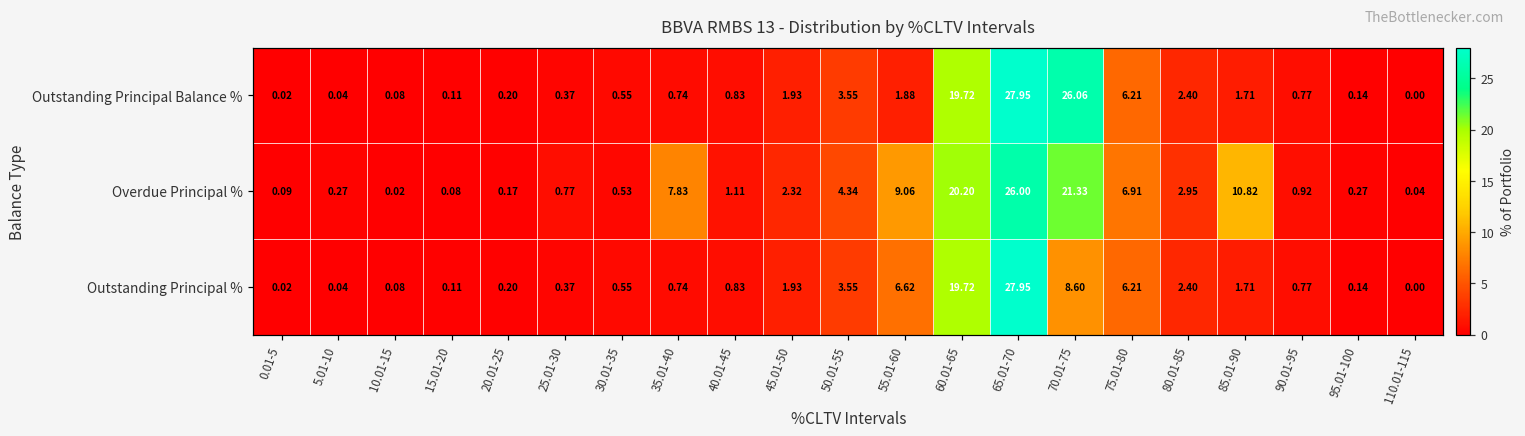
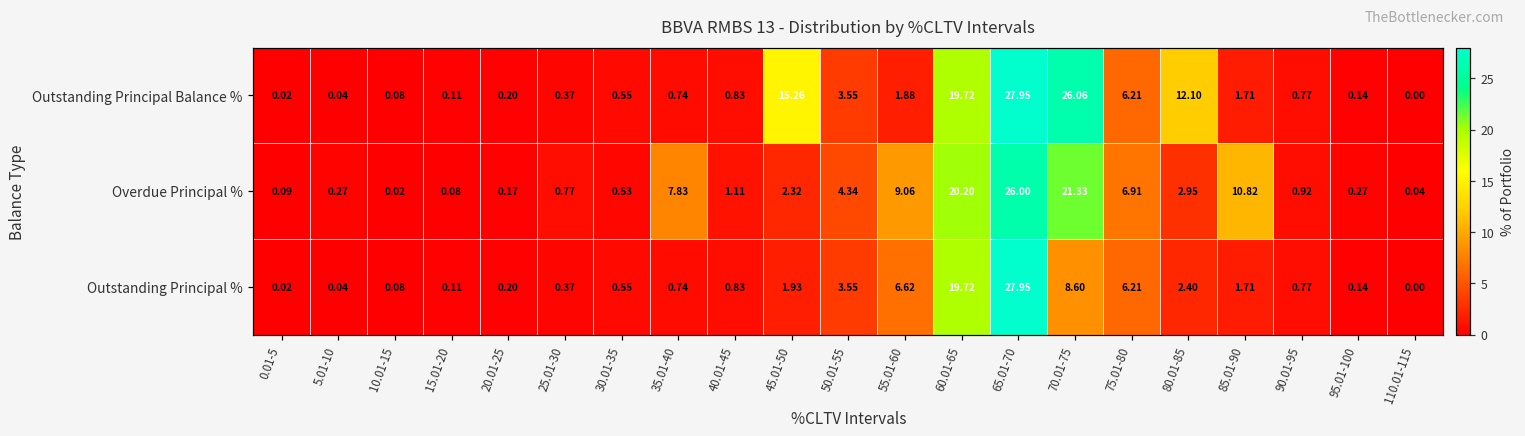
  {
    "Outstanding Principal Balance %": {
      "0.01-5": 0.02,
      "5.01-10": 0.04,
      "10.01-15": 0.08,
      "15.01-20": 0.11,
      "20.01-25": 0.20,
      "25.01-30": 0.37,
      "30.01-35": 0.55,
      "35.01-40": 0.74,
      "40.01-45": 0.83,
-     "45.01-50": 1.93,
+     "45.01-50": 15.26,
      "50.01-55": 3.55,
      "55.01-60": 1.88,
      "60.01-65": 19.72,
      "65.01-70": 27.95,
      "70.01-75": 26.06,
      "75.01-80": 6.21,
-     "80.01-85": 2.40,
+     "80.01-85": 12.10,
      "85.01-90": 1.71,
      "90.01-95": 0.77,
      "95.01-100": 0.14,
      "110.01-115": 0.00
    },
    "Overdue Principal %": {
      "0.01-5": 0.09,
      "5.01-10": 0.27,
      "10.01-15": 0.02,
      "15.01-20": 0.08,
      "20.01-25": 0.17,
      "25.01-30": 0.77,
      "30.01-35": 0.53,
      "35.01-40": 7.83,
      "40.01-45": 1.11,
      "45.01-50": 2.32,
      "50.01-55": 4.34,
      "55.01-60": 9.06,
      "60.01-65": 20.20,
      "65.01-70": 26.00,
      "70.01-75": 21.33,
      "75.01-80": 6.91,
      "80.01-85": 2.95,
      "85.01-90": 10.82,
      "90.01-95": 0.92,
      "95.01-100": 0.27,
      "110.01-115": 0.04
    },
    "Outstanding Principal %": {
      "0.01-5": 0.02,
      "5.01-10": 0.04,
      "10.01-15": 0.08,
      "15.01-20": 0.11,
      "20.01-25": 0.20,
      "25.01-30": 0.37,
      "30.01-35": 0.55,
      "35.01-40": 0.74,
      "40.01-45": 0.83,
      "45.01-50": 1.93,
      "50.01-55": 3.55,
      "55.01-60": 6.62,
      "60.01-65": 19.72,
      "65.01-70": 27.95,
      "70.01-75": 8.60,
      "75.01-80": 6.21,
      "80.01-85": 2.40,
      "85.01-90": 1.71,
      "90.01-95": 0.77,
      "95.01-100": 0.14,
      "110.01-115": 0.00
    }
  }
